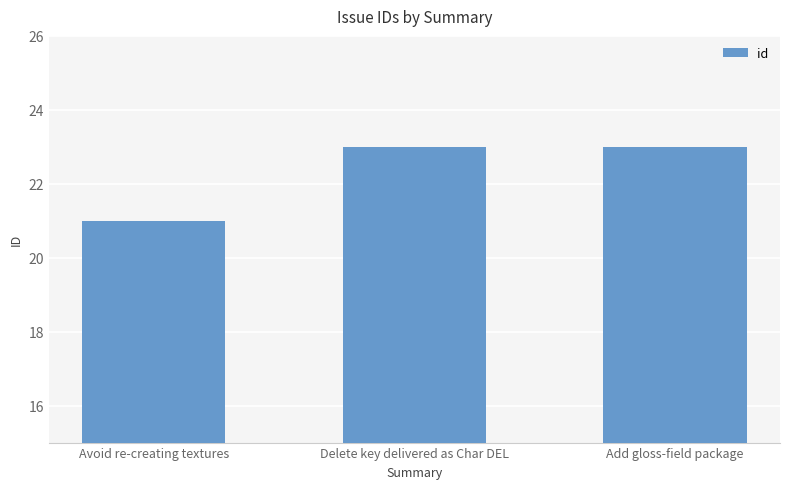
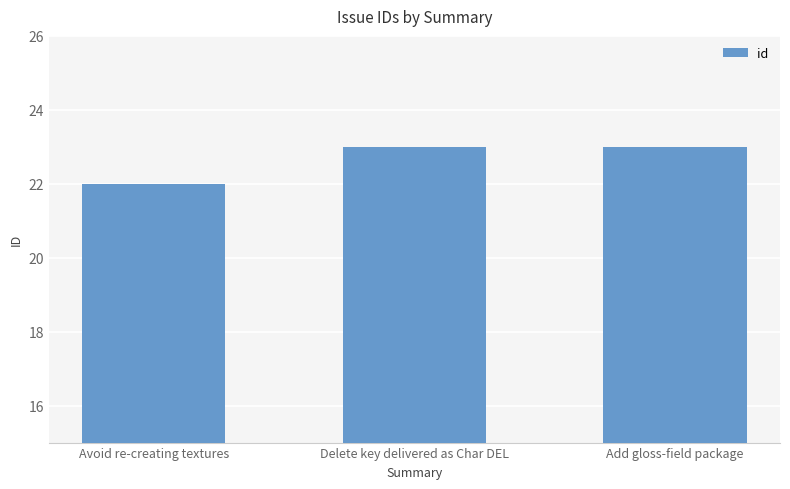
  {
-   "Avoid re-creating textures": 21,
+   "Avoid re-creating textures": 22,
    "Delete key delivered as Char DEL": 23,
    "Add gloss-field package": 23
  }
